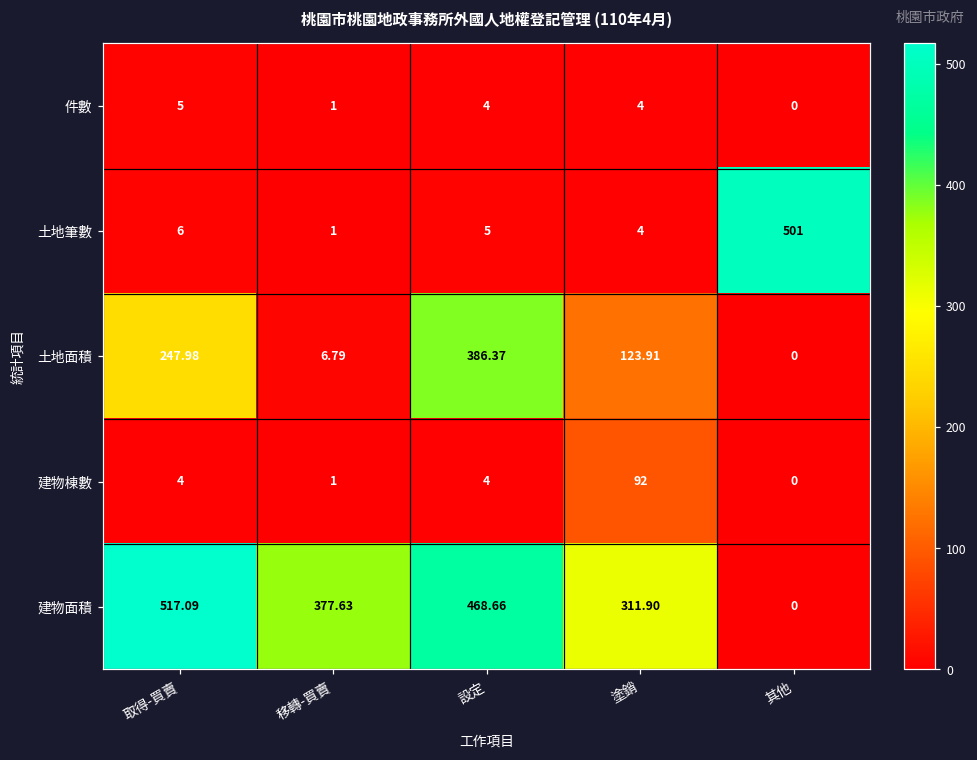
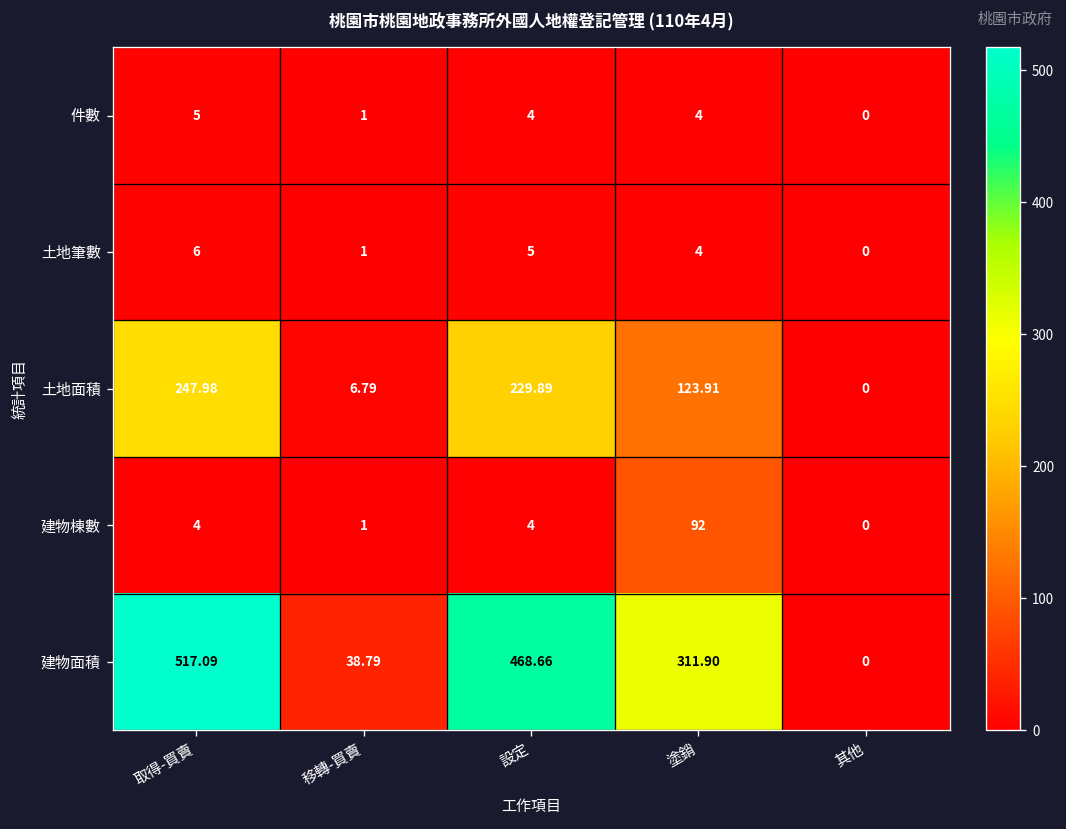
  {
    "件數": {
      "取得-買賣": 5,
      "移轉-買賣": 1,
      "設定": 4,
      "塗銷": 4,
      "其他": 0
    },
    "土地筆數": {
      "取得-買賣": 6,
      "移轉-買賣": 1,
      "設定": 5,
      "塗銷": 4,
-     "其他": 501
+     "其他": 0
    },
    "土地面積": {
      "取得-買賣": 247.98,
      "移轉-買賣": 6.79,
-     "設定": 386.37,
+     "設定": 229.89,
      "塗銷": 123.91,
      "其他": 0
    },
    "建物棟數": {
      "取得-買賣": 4,
      "移轉-買賣": 1,
      "設定": 4,
      "塗銷": 92,
      "其他": 0
    },
    "建物面積": {
      "取得-買賣": 517.09,
-     "移轉-買賣": 377.63,
+     "移轉-買賣": 38.79,
      "設定": 468.66,
      "塗銷": 311.90,
      "其他": 0
    }
  }
